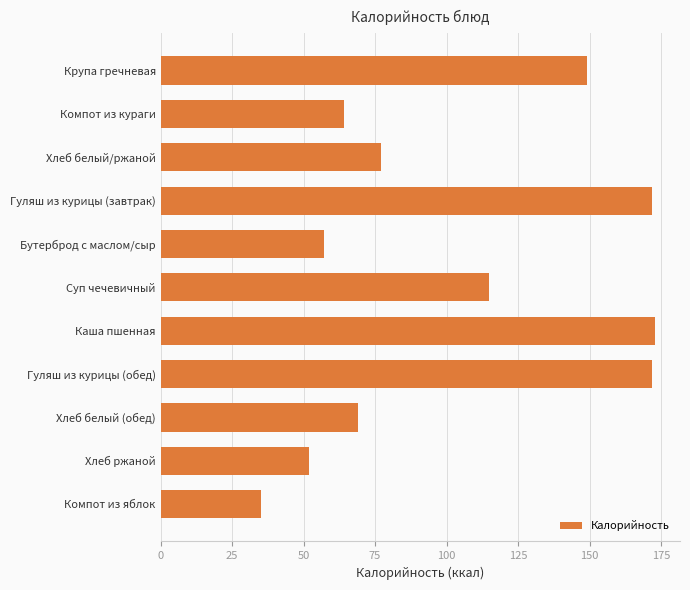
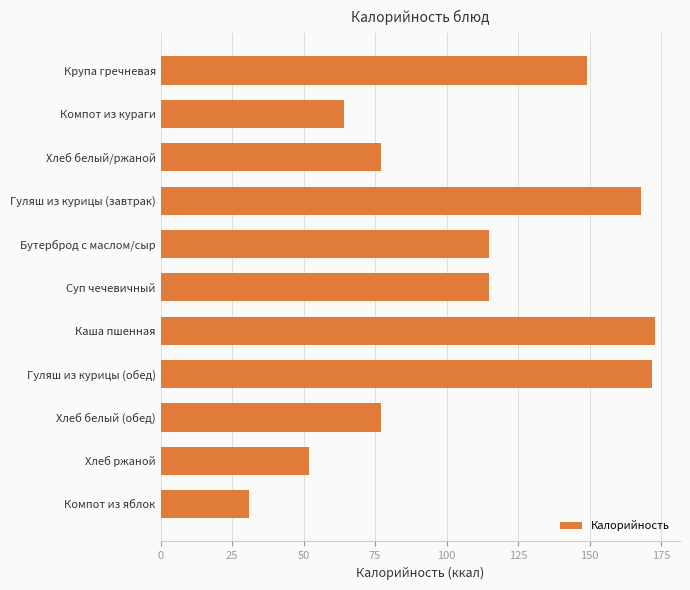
  {
    "Крупа гречневая": 149,
    "Компот из кураги": 64,
    "Хлеб белый/ржаной": 77,
-   "Гуляш из курицы (завтрак)": 172,
-   "Бутерброд с маслом/сыр": 57,
+   "Гуляш из курицы (завтрак)": 168,
+   "Бутерброд с маслом/сыр": 115,
    "Суп чечевичный": 115,
    "Каша пшенная": 173,
    "Гуляш из курицы (обед)": 172,
-   "Хлеб белый (обед)": 69,
+   "Хлеб белый (обед)": 77,
    "Хлеб ржаной": 52,
-   "Компот из яблок": 35
+   "Компот из яблок": 31
  }
